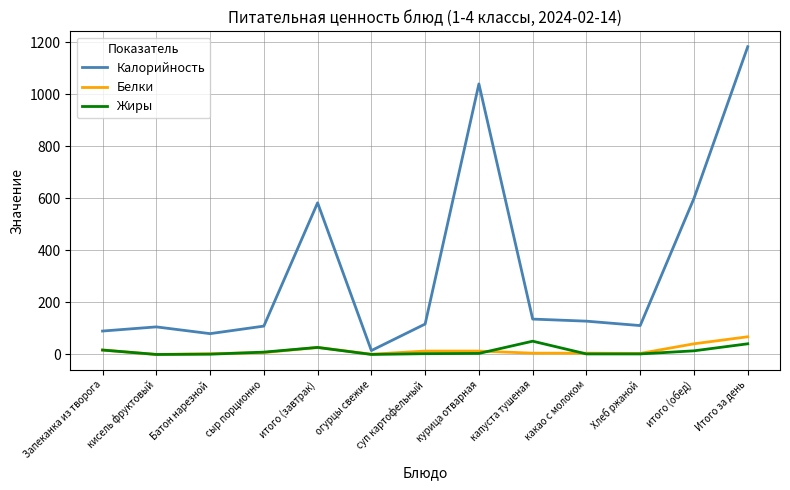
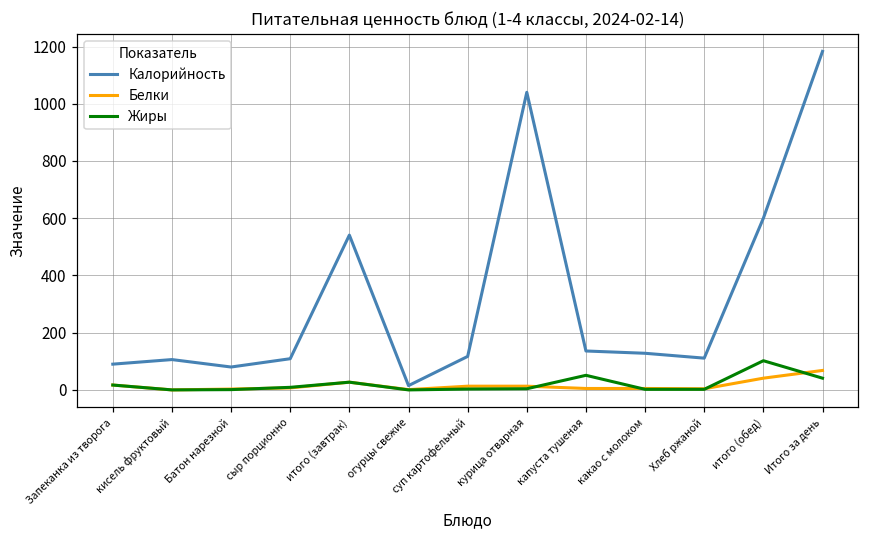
  {
    "Калорийность": {
      "Запеканка из творога": 90,
      "кисель фруктовый": 110,
      "Батон нарезной": 80,
      "сыр порционно": 110,
-     "итого (завтрак)": 580,
+     "итого (завтрак)": 540,
      "огурцы свежие": 20,
      "суп картофельный": 120,
      "курица отварная": 1040,
      "капуста тушеная": 140,
      "какао с молоком": 130,
      "Хлеб ржаной": 110,
      "итого (обед)": 600,
      "Итого за день": 1180
    },
    "Белки": {
      "суп картофельный": 10,
      "капуста тушеная": 10,
      "итого (обед)": 40,
      "Итого за день": 70
    },
    "Жиры": {
      "суп картофельный": 0,
      "капуста тушеная": 50,
-     "итого (обед)": 10,
+     "итого (обед)": 100,
      "Итого за день": 40
    }
  }
